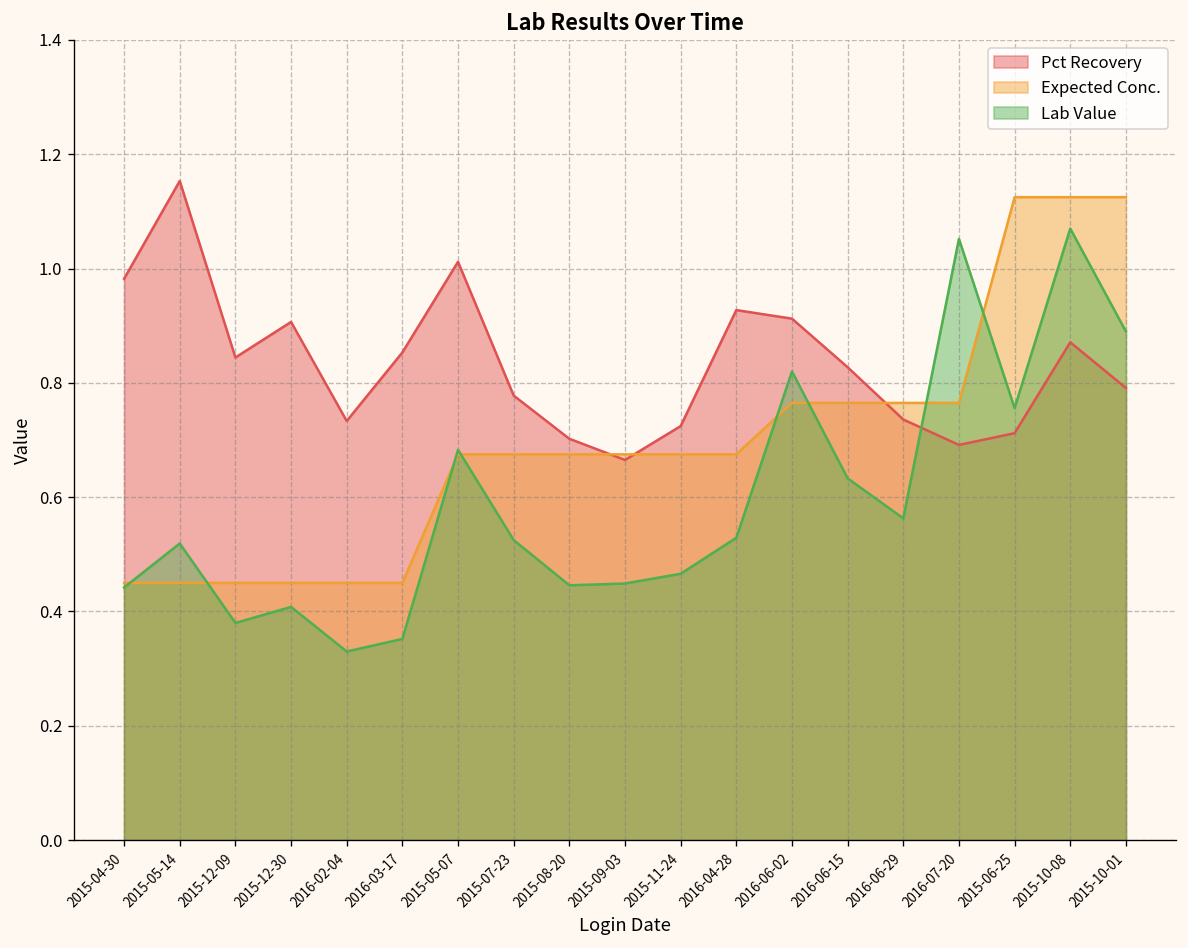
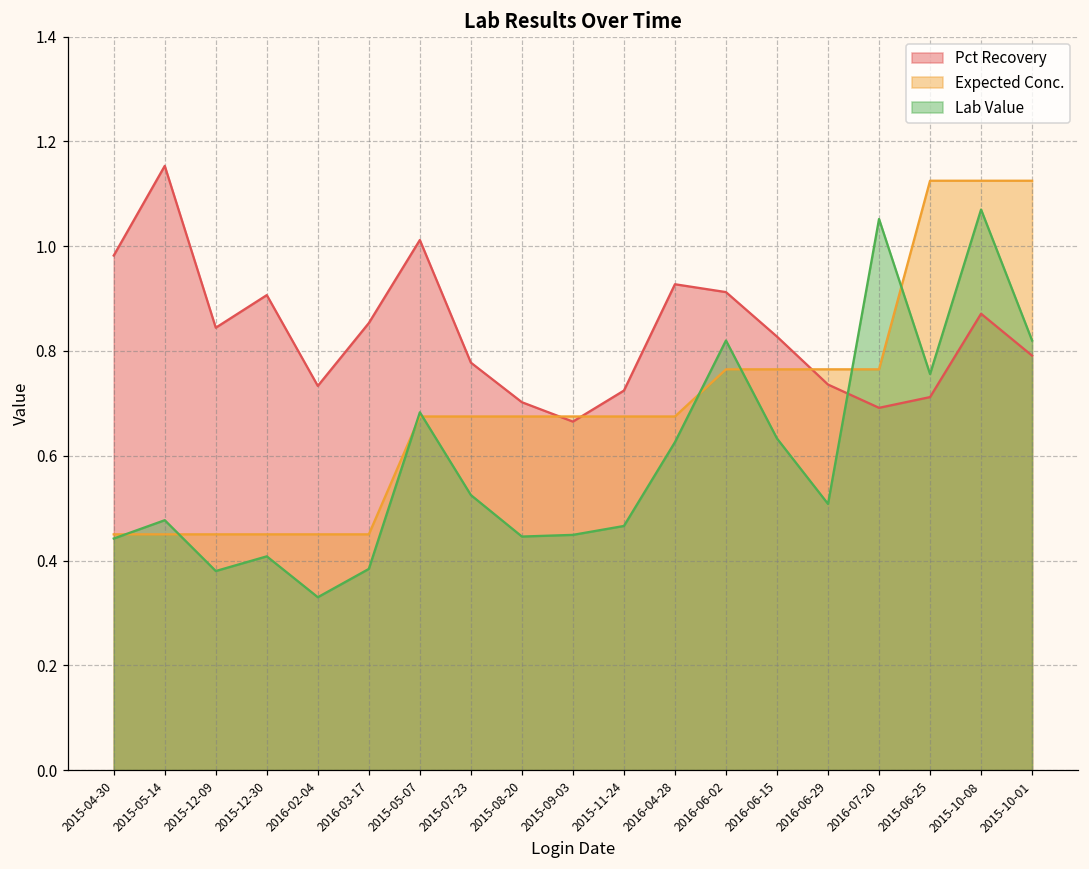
  {
    "Lab Value": {
      "2015-04-30": 0.44,
-     "2015-05-14": 0.52,
+     "2015-05-14": 0.48,
      "2015-12-09": 0.38,
      "2015-12-30": 0.41,
      "2016-02-04": 0.33,
-     "2016-03-17": 0.35,
+     "2016-03-17": 0.38,
      "2015-05-07": 0.68,
      "2015-07-23": 0.53,
      "2015-08-20": 0.45,
      "2015-09-03": 0.45,
      "2015-11-24": 0.47,
-     "2016-04-28": 0.53,
+     "2016-04-28": 0.63,
      "2016-06-02": 0.82,
      "2016-06-15": 0.63,
-     "2016-06-29": 0.56,
+     "2016-06-29": 0.51,
      "2016-07-20": 1.05,
      "2015-06-25": 0.76,
      "2015-10-08": 1.07,
-     "2015-10-01": 0.89
+     "2015-10-01": 0.82
    }
  }
